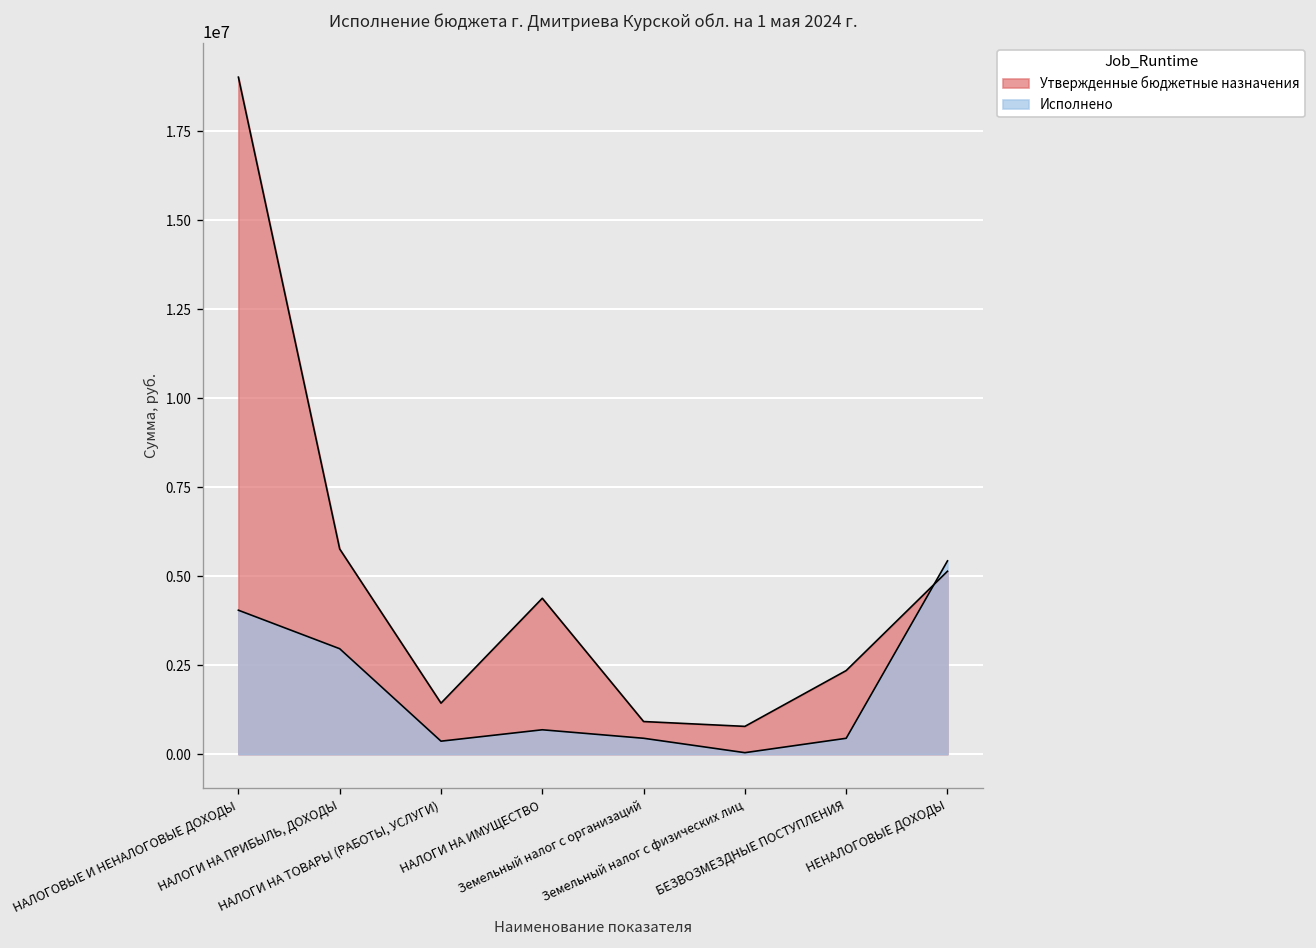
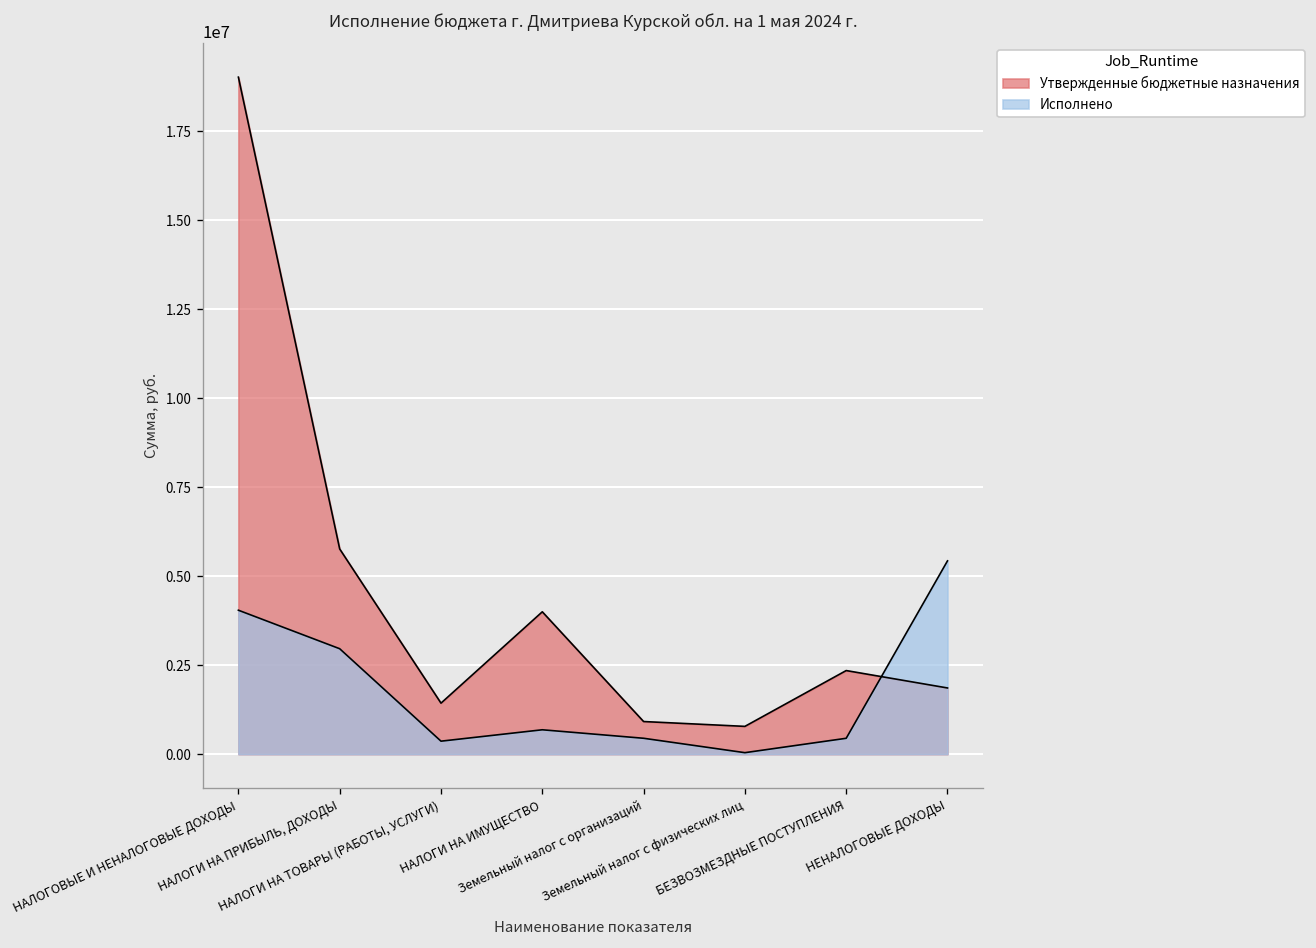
  {
    "Утвержденные бюджетные назначения": {
      "НАЛОГОВЫЕ И НЕНАЛОГОВЫЕ ДОХОДЫ": 19000000,
      "НАЛОГИ НА ПРИБЫЛЬ, ДОХОДЫ": 5800000,
      "НАЛОГИ НА ТОВАРЫ (РАБОТЫ, УСЛУГИ)": 1400000,
-     "НАЛОГИ НА ИМУЩЕСТВО": 4400000,
+     "НАЛОГИ НА ИМУЩЕСТВО": 4000000,
      "Земельный налог с организаций": 900000,
      "Земельный налог с физических лиц": 800000,
      "БЕЗВОЗМЕЗДНЫЕ ПОСТУПЛЕНИЯ": 2300000,
-     "НЕНАЛОГОВЫЕ ДОХОДЫ": 5100000
+     "НЕНАЛОГОВЫЕ ДОХОДЫ": 1900000
    },
    "Исполнено": {
      "НАЛОГОВЫЕ И НЕНАЛОГОВЫЕ ДОХОДЫ": 4000000,
      "НАЛОГИ НА ПРИБЫЛЬ, ДОХОДЫ": 3000000,
      "НАЛОГИ НА ТОВАРЫ (РАБОТЫ, УСЛУГИ)": 400000,
      "НАЛОГИ НА ИМУЩЕСТВО": 700000,
      "Земельный налог с организаций": 400000,
      "Земельный налог с физических лиц": 0,
      "БЕЗВОЗМЕЗДНЫЕ ПОСТУПЛЕНИЯ": 400000,
      "НЕНАЛОГОВЫЕ ДОХОДЫ": 5400000
    }
  }
